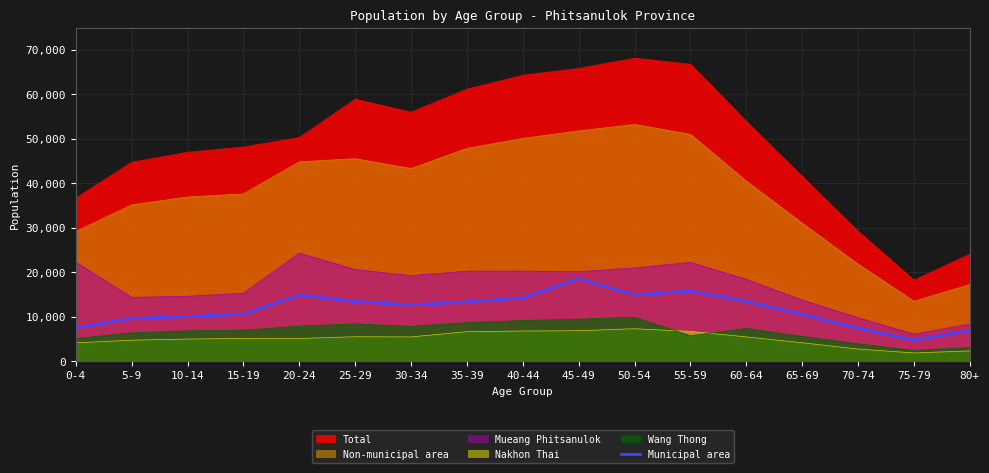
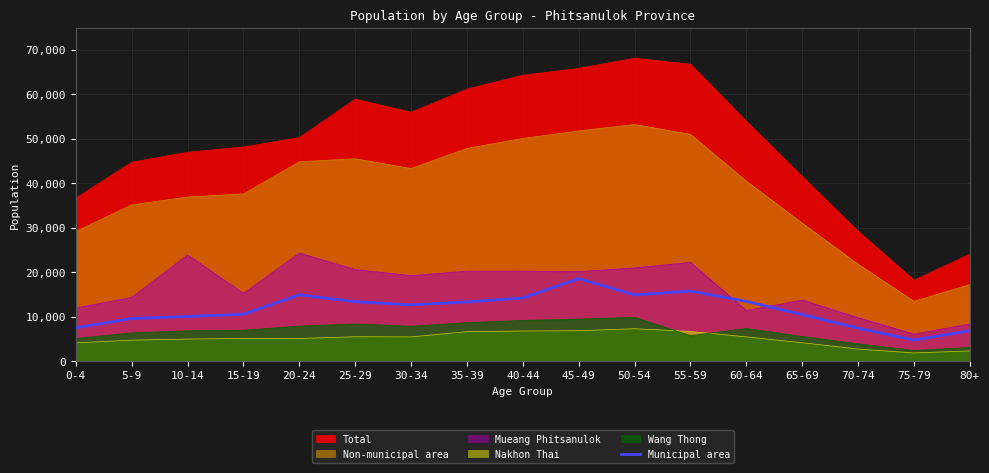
  {
    "Total": {
      "0-4": "37,000",
      "5-9": "45,000",
      "10-14": "47,000",
      "15-19": "48,000",
      "20-24": "50,000",
      "25-29": "59,000",
      "30-34": "56,000",
      "35-39": "61,000",
      "40-44": "64,000",
      "45-49": "66,000",
      "50-54": "68,000",
      "55-59": "67,000",
      "60-64": "54,000",
      "65-69": "42,000",
      "70-74": "29,000",
      "75-79": "18,000",
      "80+": "24,000"
    },
    "Mueang Phitsanulok": {
-     "0-4": "22,000",
+     "0-4": "12,000",
      "5-9": "14,000",
-     "10-14": "15,000",
+     "10-14": "24,000",
      "15-19": "15,000",
      "20-24": "24,000",
      "25-29": "21,000",
      "30-34": "19,000",
      "35-39": "20,000",
      "40-44": "20,000",
      "45-49": "20,000",
      "50-54": "21,000",
      "55-59": "22,000",
-     "60-64": "18,000",
+     "60-64": "11,000",
      "65-69": "14,000",
      "70-74": "10,000",
      "75-79": "6,000",
      "80+": "8,000"
    },
    "Wang Thong": {
      "0-4": "5,000",
      "5-9": "6,000",
      "10-14": "7,000",
      "15-19": "7,000",
      "20-24": "8,000",
      "25-29": "8,000",
      "30-34": "8,000",
      "35-39": "9,000",
      "40-44": "9,000",
      "45-49": "9,000",
      "50-54": "10,000",
      "55-59": "6,000",
      "60-64": "7,000",
      "65-69": "6,000",
      "70-74": "4,000",
      "80+": "3,000"
    },
    "Municipal area": {
      "0-4": "8,000",
      "5-9": "10,000",
      "10-14": "10,000",
      "15-19": "11,000",
      "20-24": "15,000",
      "25-29": "13,000",
      "30-34": "13,000",
      "35-39": "13,000",
      "40-44": "14,000",
      "45-49": "19,000",
      "50-54": "15,000",
      "55-59": "16,000",
      "60-64": "13,000",
      "65-69": "10,000",
      "70-74": "7,000",
      "75-79": "5,000",
      "80+": "7,000"
    }
  }
